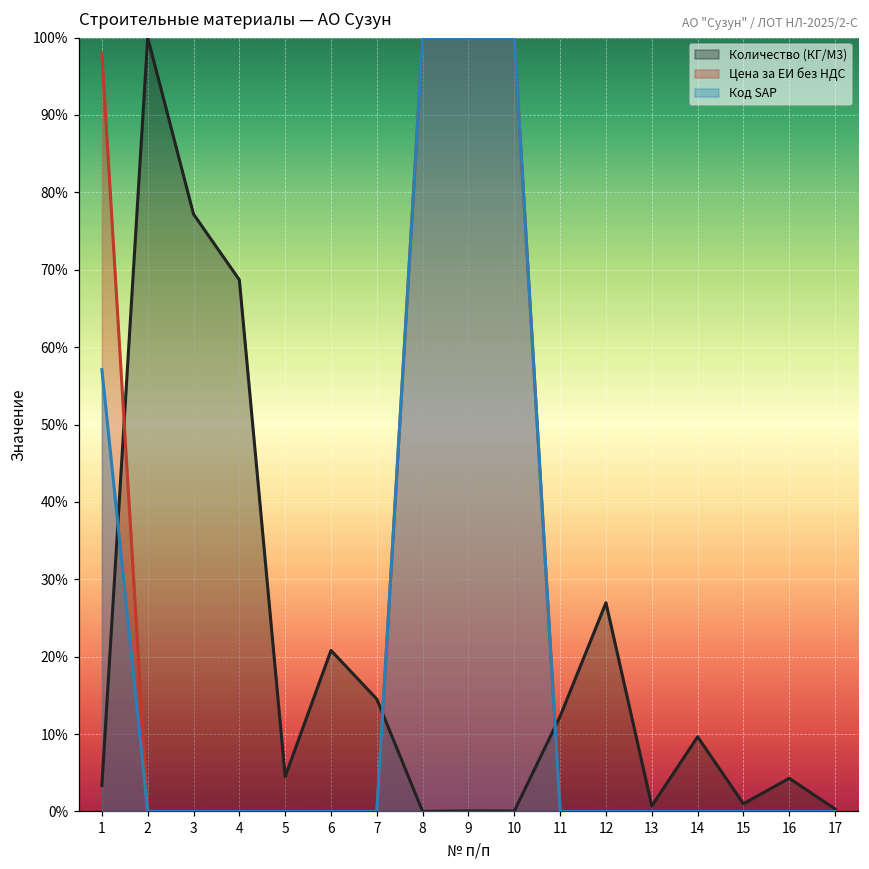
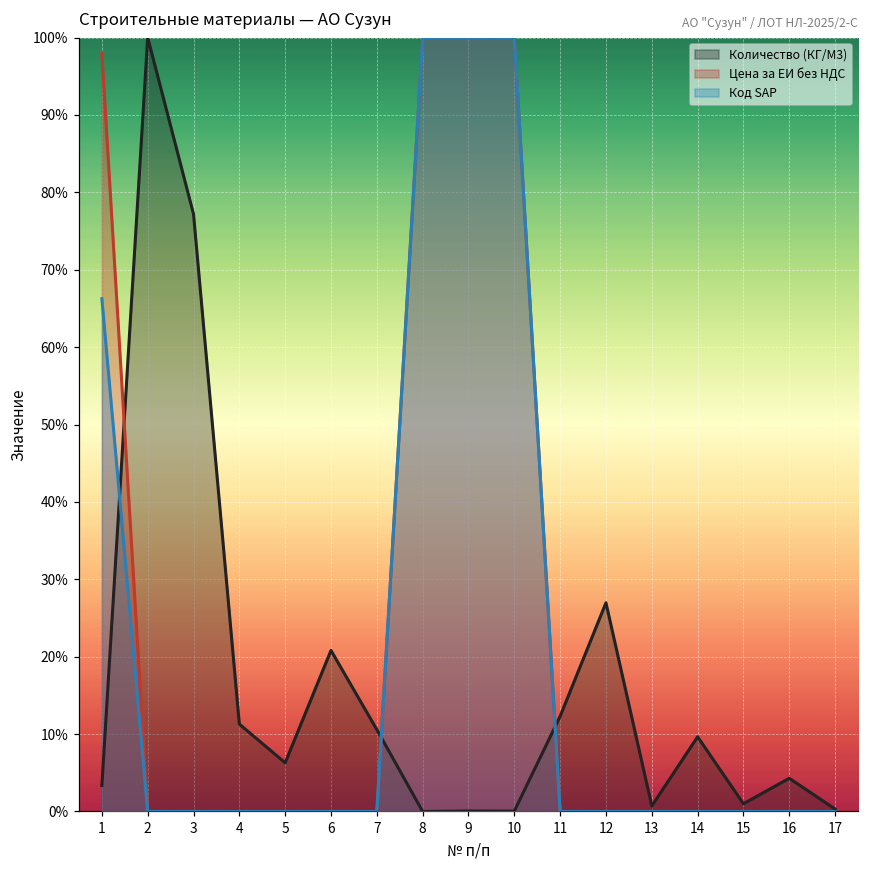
  {
    "Количество (КГ/М3)": {
      "1": "3%",
      "2": "100%",
      "3": "77%",
-     "4": "69%",
-     "5": "5%",
+     "4": "11%",
+     "5": "6%",
      "6": "21%",
-     "7": "15%",
+     "7": "11%",
      "8": "0%",
      "9": "0%",
      "10": "0%",
      "11": "12%",
      "12": "27%",
      "13": "1%",
      "14": "10%",
      "15": "1%",
      "16": "4%"
    },
    "Цена за ЕИ без НДС": {
      "1": "98%"
    },
    "Код SAP": {
-     "1": "57%"
+     "1": "66%"
    }
  }
